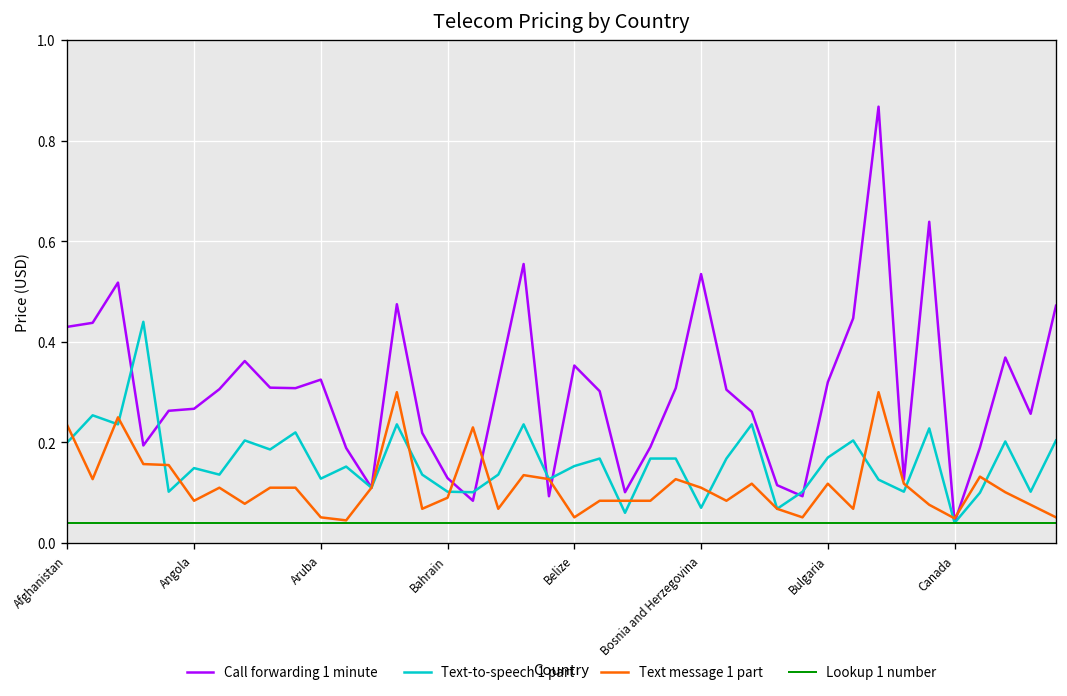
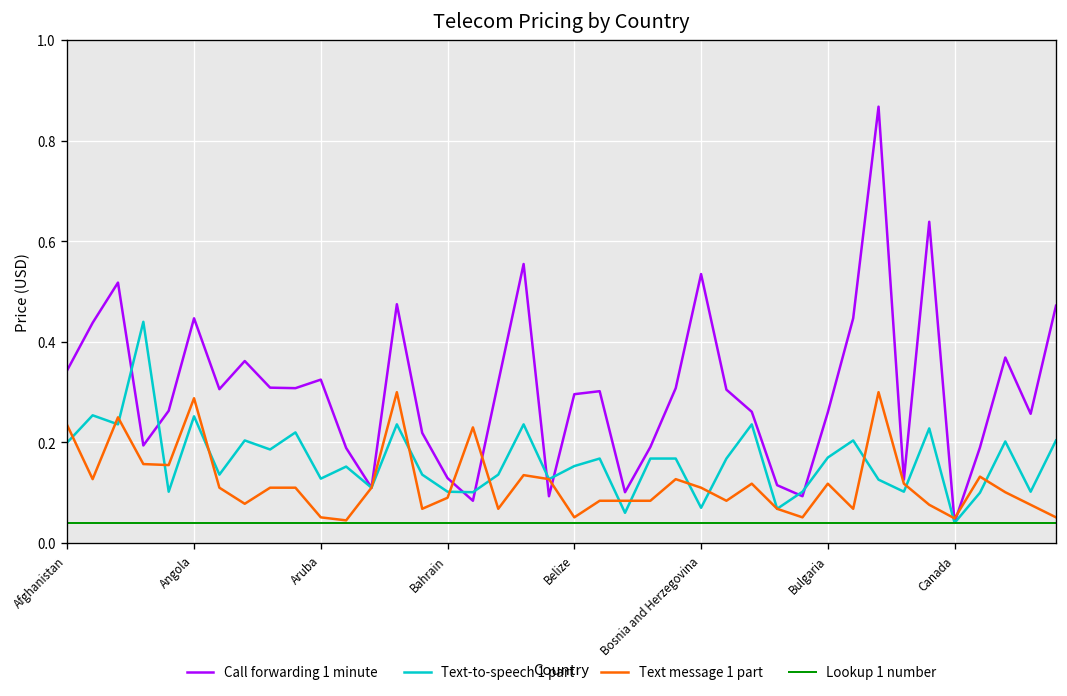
  {
    "Call forwarding 1 minute": {
-     "Afghanistan": 0.43,
-     "Angola": 0.27,
+     "Afghanistan": 0.34,
+     "Angola": 0.45,
      "Aruba": 0.33,
      "Bahrain": 0.13,
-     "Belize": 0.35,
+     "Belize": 0.30,
      "Bosnia and Herzegovina": 0.54,
-     "Bulgaria": 0.32
+     "Bulgaria": 0.26
    },
    "Text-to-speech 1 part": {
      "Afghanistan": 0.20,
-     "Angola": 0.15,
+     "Angola": 0.25,
      "Aruba": 0.13,
      "Bahrain": 0.10,
      "Belize": 0.15,
      "Bosnia and Herzegovina": 0.07,
      "Bulgaria": 0.17
    },
    "Text message 1 part": {
      "Afghanistan": 0.23,
-     "Angola": 0.08,
+     "Angola": 0.29,
      "Aruba": 0.05,
      "Bahrain": 0.09,
      "Belize": 0.05,
      "Bosnia and Herzegovina": 0.11,
      "Bulgaria": 0.12,
      "Canada": 0.05
    },
    "Lookup 1 number": {
      "Afghanistan": 0.04,
      "Angola": 0.04,
      "Aruba": 0.04,
      "Bahrain": 0.04,
      "Belize": 0.04,
      "Bosnia and Herzegovina": 0.04,
      "Bulgaria": 0.04
    }
  }
